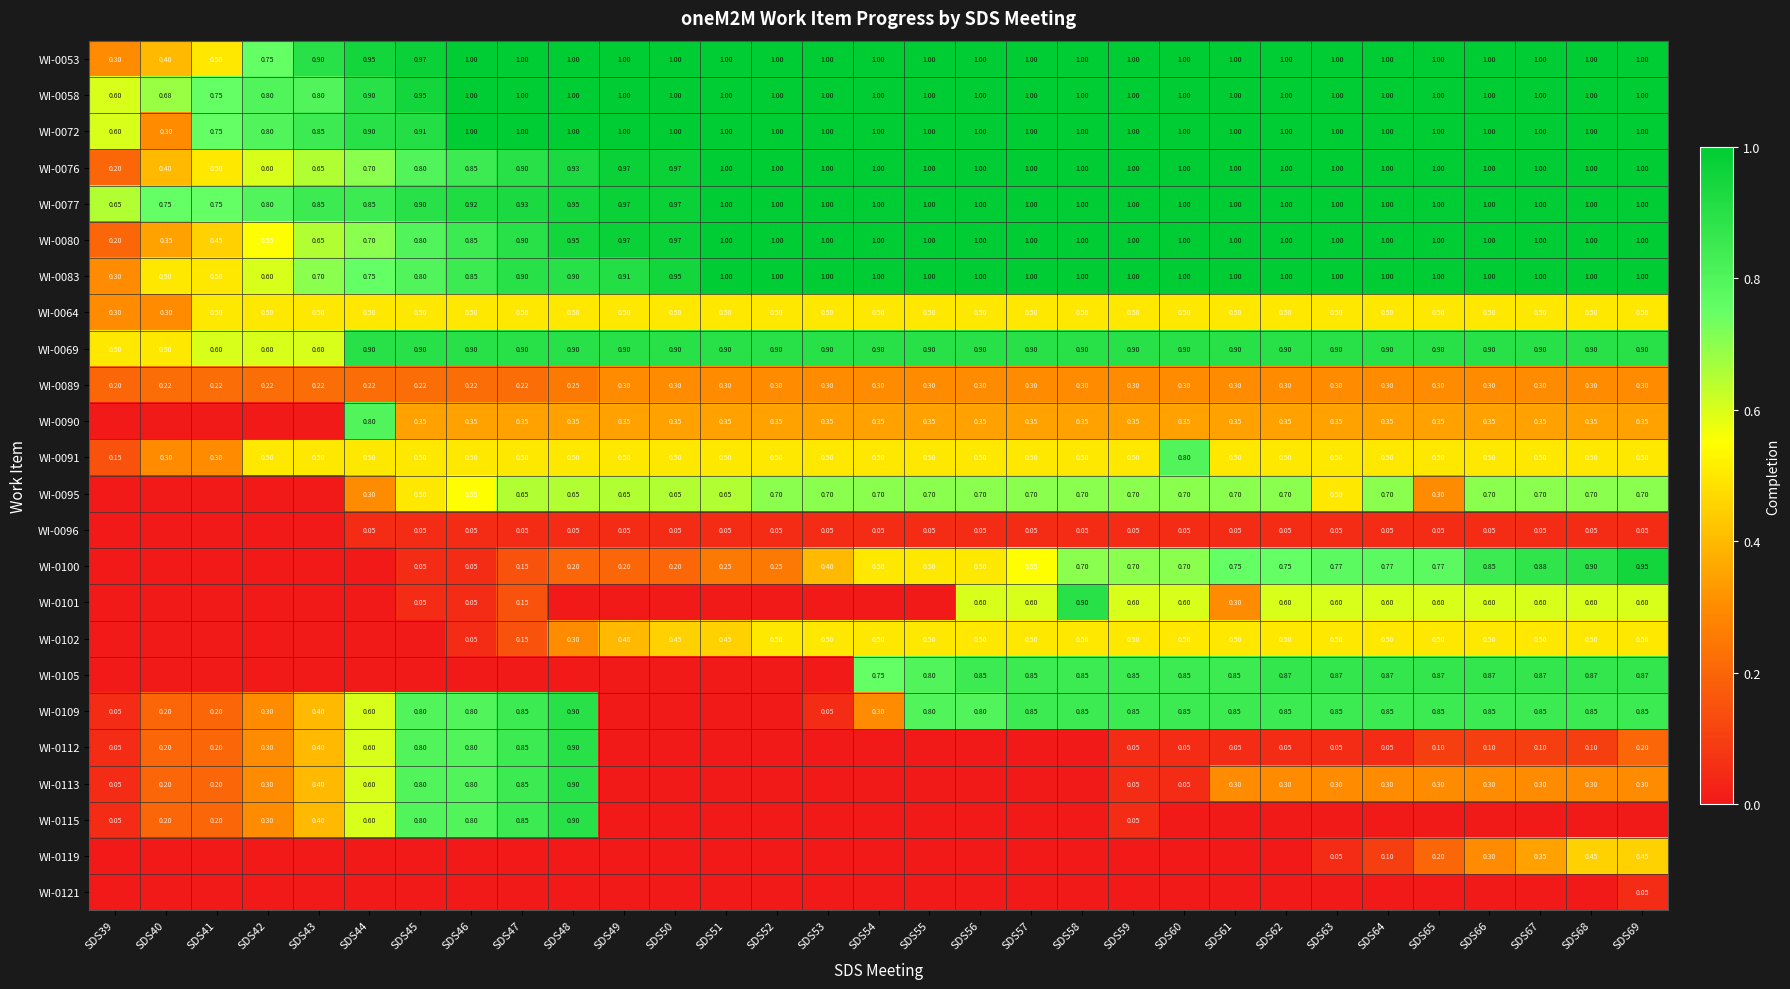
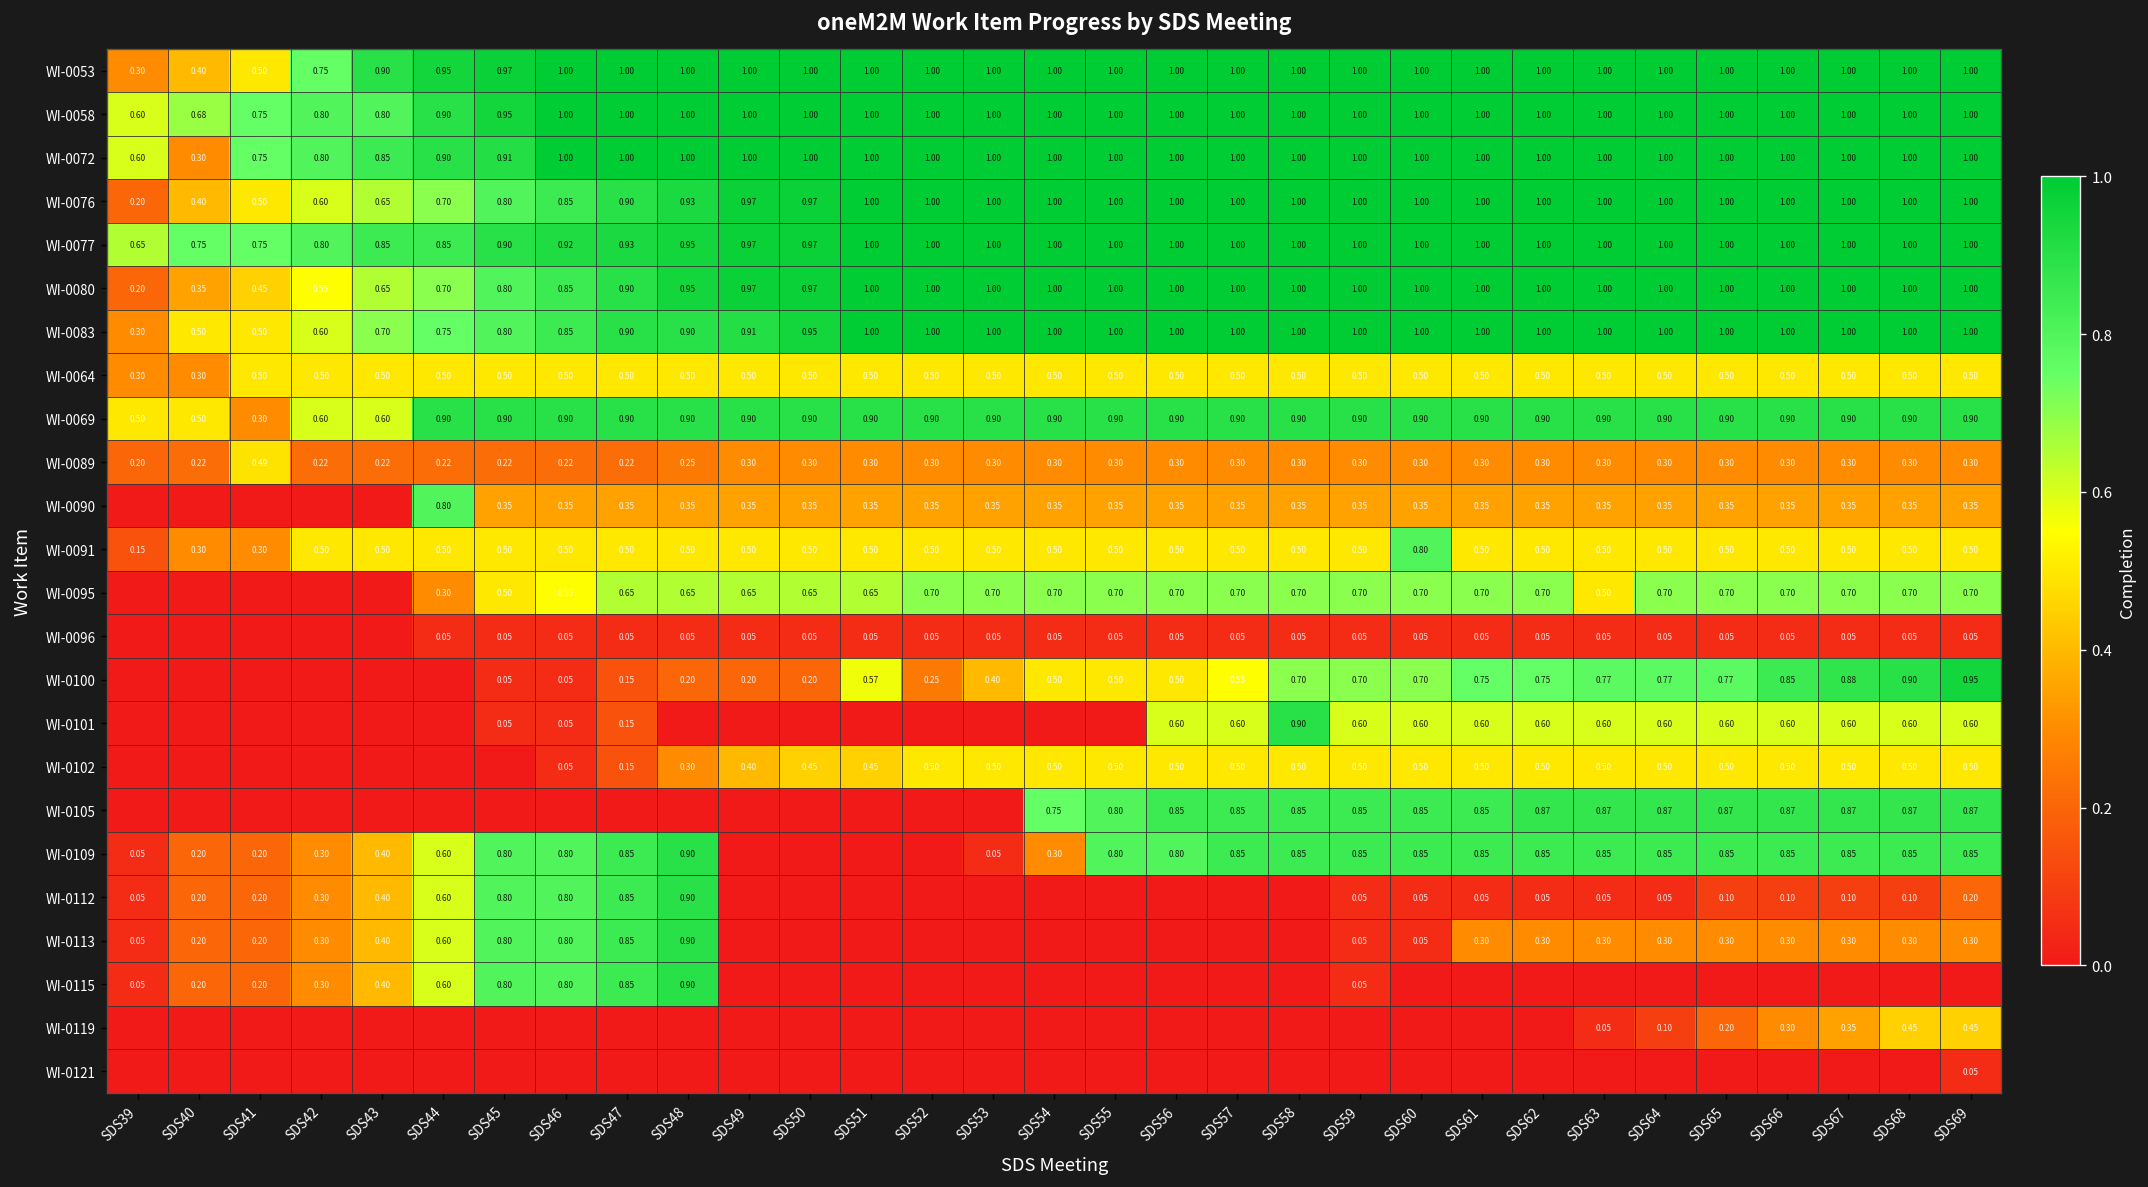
  {
    "WI-0069": {
      "SDS39": 0.50,
      "SDS40": 0.50,
-     "SDS41": 0.60,
+     "SDS41": 0.30,
      "SDS42": 0.60,
      "SDS43": 0.60,
      "SDS44": 0.90,
      "SDS45": 0.90,
      "SDS46": 0.90,
      "SDS47": 0.90,
      "SDS48": 0.90,
      "SDS49": 0.90,
      "SDS50": 0.90,
      "SDS51": 0.90,
      "SDS52": 0.90,
      "SDS53": 0.90,
      "SDS54": 0.90,
      "SDS55": 0.90,
      "SDS56": 0.90,
      "SDS57": 0.90,
      "SDS58": 0.90,
      "SDS59": 0.90,
      "SDS60": 0.90,
      "SDS61": 0.90,
      "SDS62": 0.90,
      "SDS63": 0.90,
      "SDS64": 0.90,
      "SDS65": 0.90,
      "SDS66": 0.90,
      "SDS67": 0.90,
      "SDS68": 0.90,
      "SDS69": 0.90
    },
    "WI-0089": {
      "SDS39": 0.20,
      "SDS40": 0.22,
-     "SDS41": 0.22,
+     "SDS41": 0.49,
      "SDS42": 0.22,
      "SDS43": 0.22,
      "SDS44": 0.22,
      "SDS45": 0.22,
      "SDS46": 0.22,
      "SDS47": 0.22,
      "SDS48": 0.25,
      "SDS49": 0.30,
      "SDS50": 0.30,
      "SDS51": 0.30,
      "SDS52": 0.30,
      "SDS53": 0.30,
      "SDS54": 0.30,
      "SDS55": 0.30,
      "SDS56": 0.30,
      "SDS57": 0.30,
      "SDS58": 0.30,
      "SDS59": 0.30,
      "SDS60": 0.30,
      "SDS61": 0.30,
      "SDS62": 0.30,
      "SDS63": 0.30,
      "SDS64": 0.30,
      "SDS65": 0.30,
      "SDS66": 0.30,
      "SDS67": 0.30,
      "SDS68": 0.30,
      "SDS69": 0.30
    },
    "WI-0095": {
      "SDS44": 0.30,
      "SDS45": 0.50,
      "SDS46": 0.55,
      "SDS47": 0.65,
      "SDS48": 0.65,
      "SDS49": 0.65,
      "SDS50": 0.65,
      "SDS51": 0.65,
      "SDS52": 0.70,
      "SDS53": 0.70,
      "SDS54": 0.70,
      "SDS55": 0.70,
      "SDS56": 0.70,
      "SDS57": 0.70,
      "SDS58": 0.70,
      "SDS59": 0.70,
      "SDS60": 0.70,
      "SDS61": 0.70,
      "SDS62": 0.70,
      "SDS63": 0.50,
      "SDS64": 0.70,
-     "SDS65": 0.30,
+     "SDS65": 0.70,
      "SDS66": 0.70,
      "SDS67": 0.70,
      "SDS68": 0.70,
      "SDS69": 0.70
    },
    "WI-0100": {
      "SDS45": 0.05,
      "SDS46": 0.05,
      "SDS47": 0.15,
      "SDS48": 0.20,
      "SDS49": 0.20,
      "SDS50": 0.20,
-     "SDS51": 0.25,
+     "SDS51": 0.57,
      "SDS52": 0.25,
      "SDS53": 0.40,
      "SDS54": 0.50,
      "SDS55": 0.50,
      "SDS56": 0.50,
      "SDS57": 0.55,
      "SDS58": 0.70,
      "SDS59": 0.70,
      "SDS60": 0.70,
      "SDS61": 0.75,
      "SDS62": 0.75,
      "SDS63": 0.77,
      "SDS64": 0.77,
      "SDS65": 0.77,
      "SDS66": 0.85,
      "SDS67": 0.88,
      "SDS68": 0.90,
      "SDS69": 0.95
    },
    "WI-0101": {
      "SDS45": 0.05,
      "SDS46": 0.05,
      "SDS47": 0.15,
      "SDS56": 0.60,
      "SDS57": 0.60,
      "SDS58": 0.90,
      "SDS59": 0.60,
      "SDS60": 0.60,
-     "SDS61": 0.30,
+     "SDS61": 0.60,
      "SDS62": 0.60,
      "SDS63": 0.60,
      "SDS64": 0.60,
      "SDS65": 0.60,
      "SDS66": 0.60,
      "SDS67": 0.60,
      "SDS68": 0.60,
      "SDS69": 0.60
    }
  }
